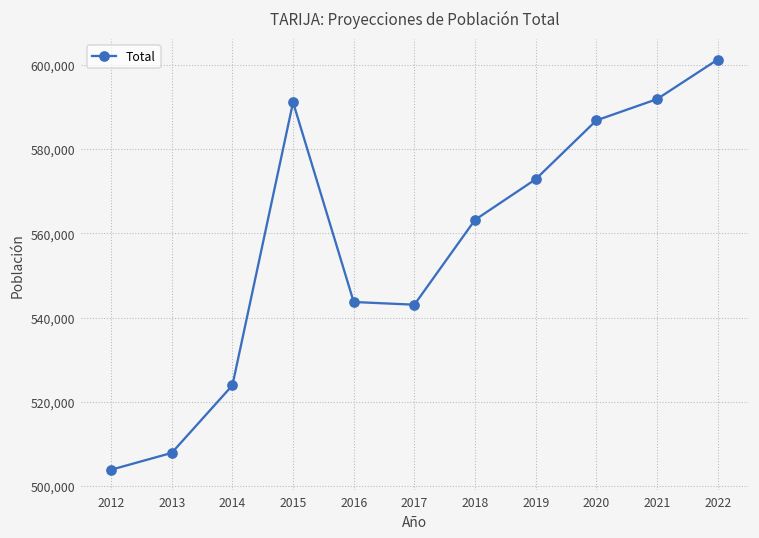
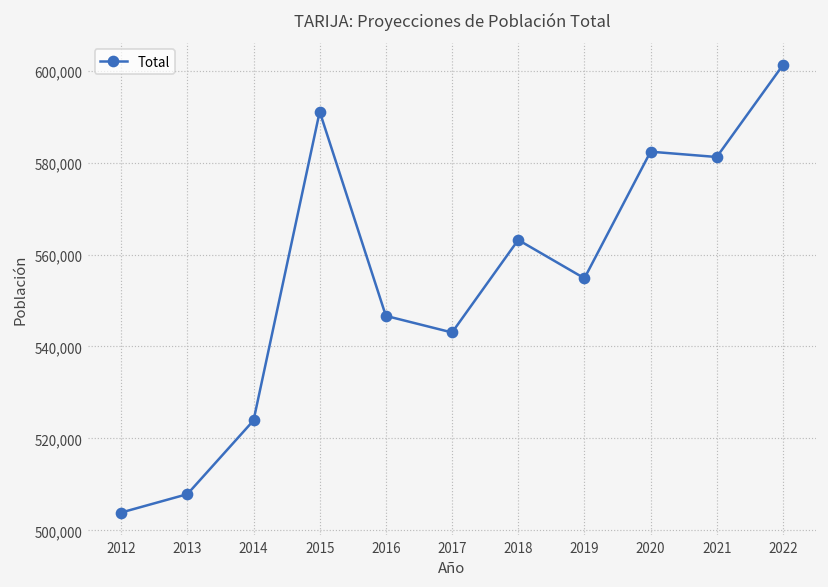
  {
    "2012": "504,000",
    "2013": "508,000",
    "2014": "524,000",
    "2015": "591,000",
-   "2016": "544,000",
+   "2016": "547,000",
    "2017": "543,000",
    "2018": "563,000",
-   "2019": "573,000",
-   "2020": "587,000",
-   "2021": "592,000",
+   "2019": "555,000",
+   "2020": "582,000",
+   "2021": "581,000",
    "2022": "601,000"
  }
